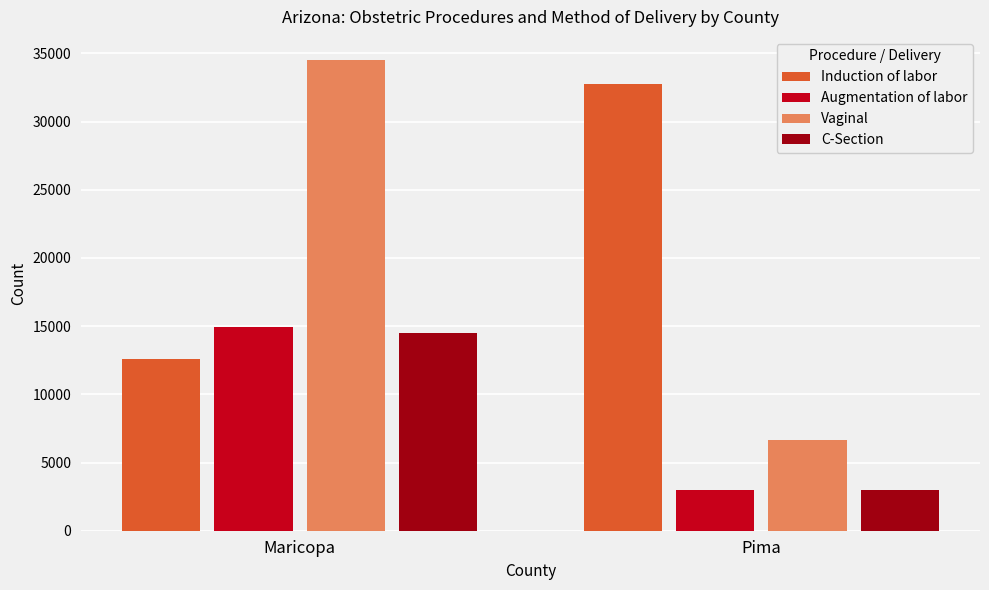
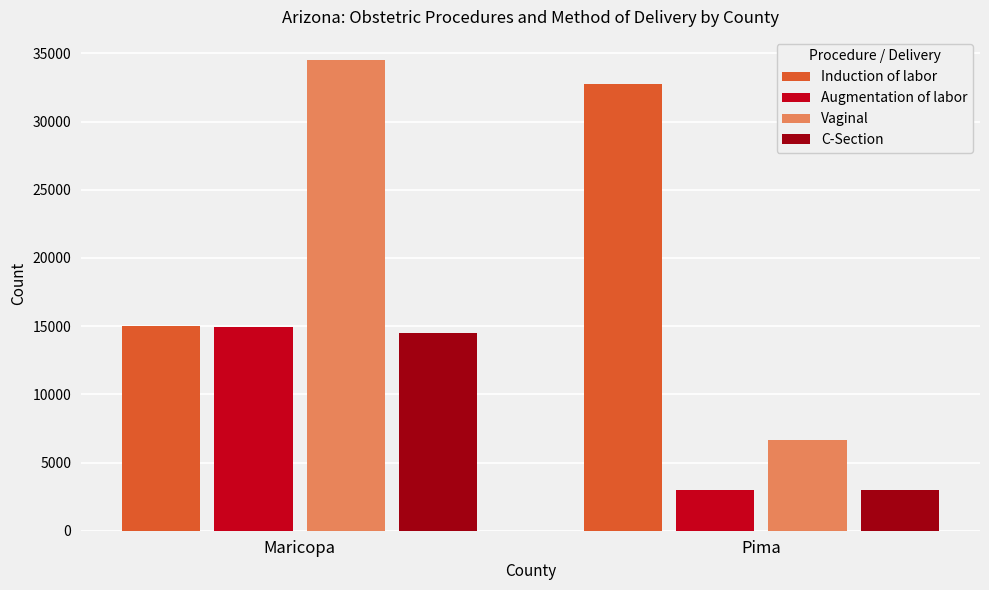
  {
    "Induction of labor": {
-     "Maricopa": 12600,
+     "Maricopa": 15000,
      "Pima": 32800
    },
    "Vaginal": {
      "Maricopa": 34500,
      "Pima": 6600
    }
  }
